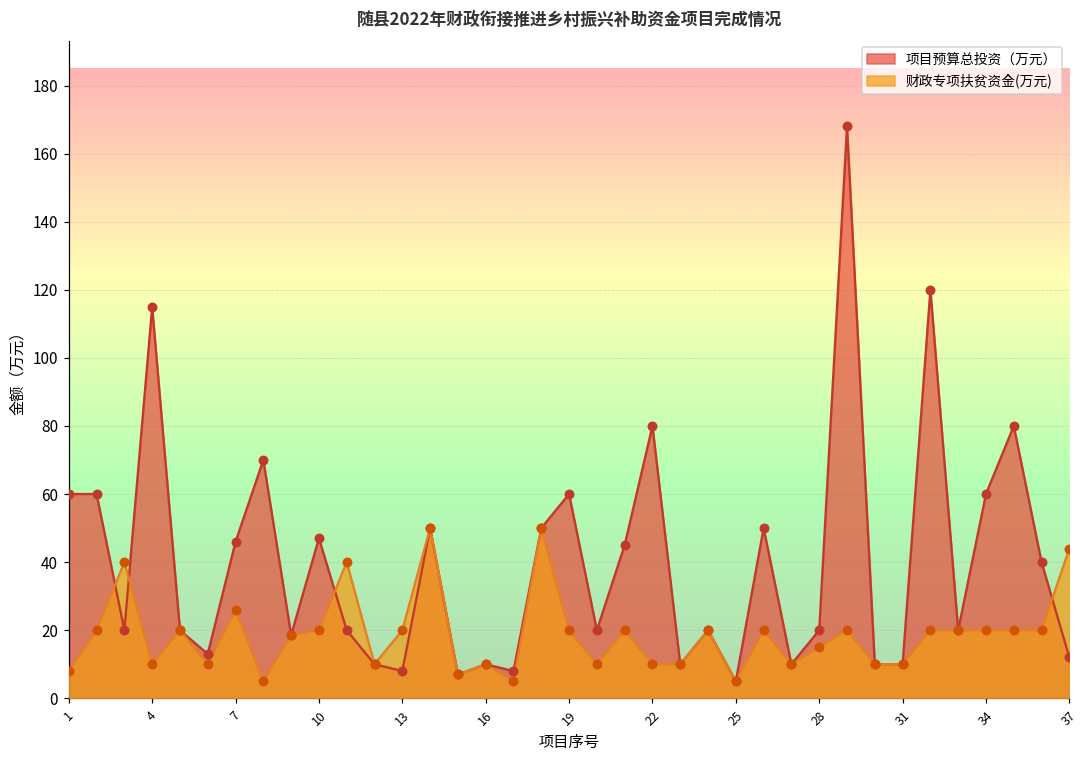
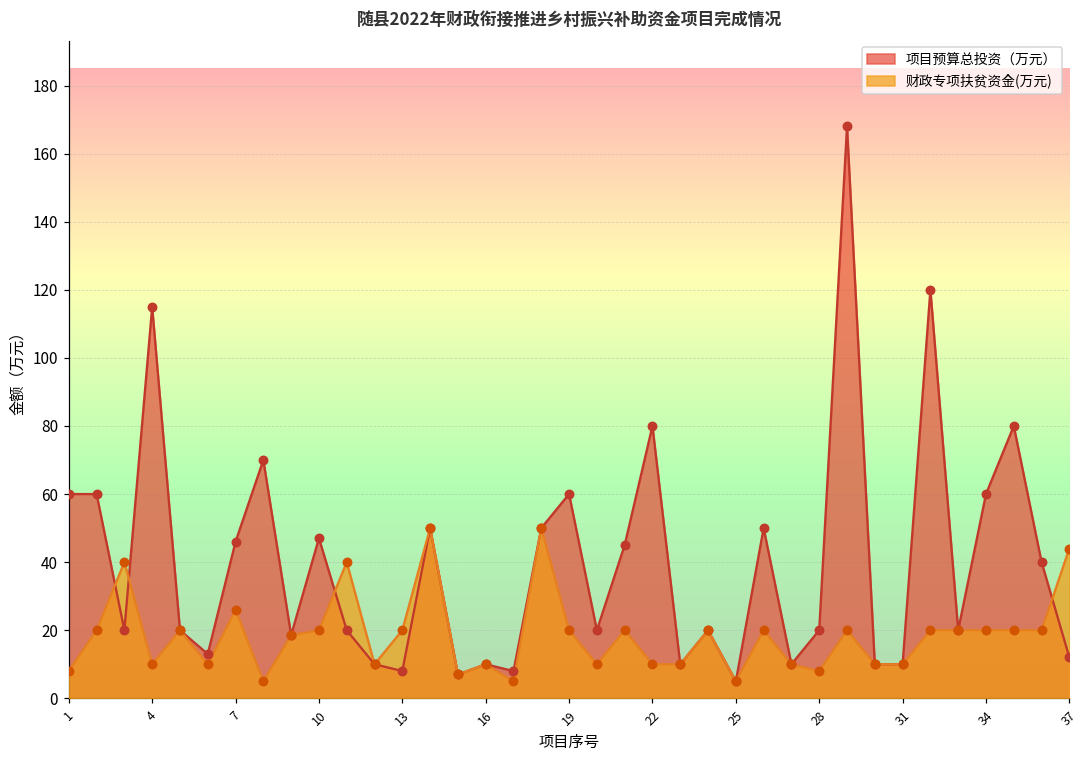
  {
    "项目预算总投资（万元）": {
      "1": 60,
      "4": 115,
      "7": 46,
      "10": 47,
      "13": 8,
      "19": 60,
      "22": 80,
      "28": 20,
      "34": 60,
      "37": 12
    },
    "财政专项扶贫资金(万元)": {
      "1": 8,
      "4": 10,
      "7": 26,
      "10": 20,
      "13": 20,
      "19": 20,
      "22": 10,
-     "28": 15,
+     "28": 8,
      "34": 20,
      "37": 44
    }
  }
